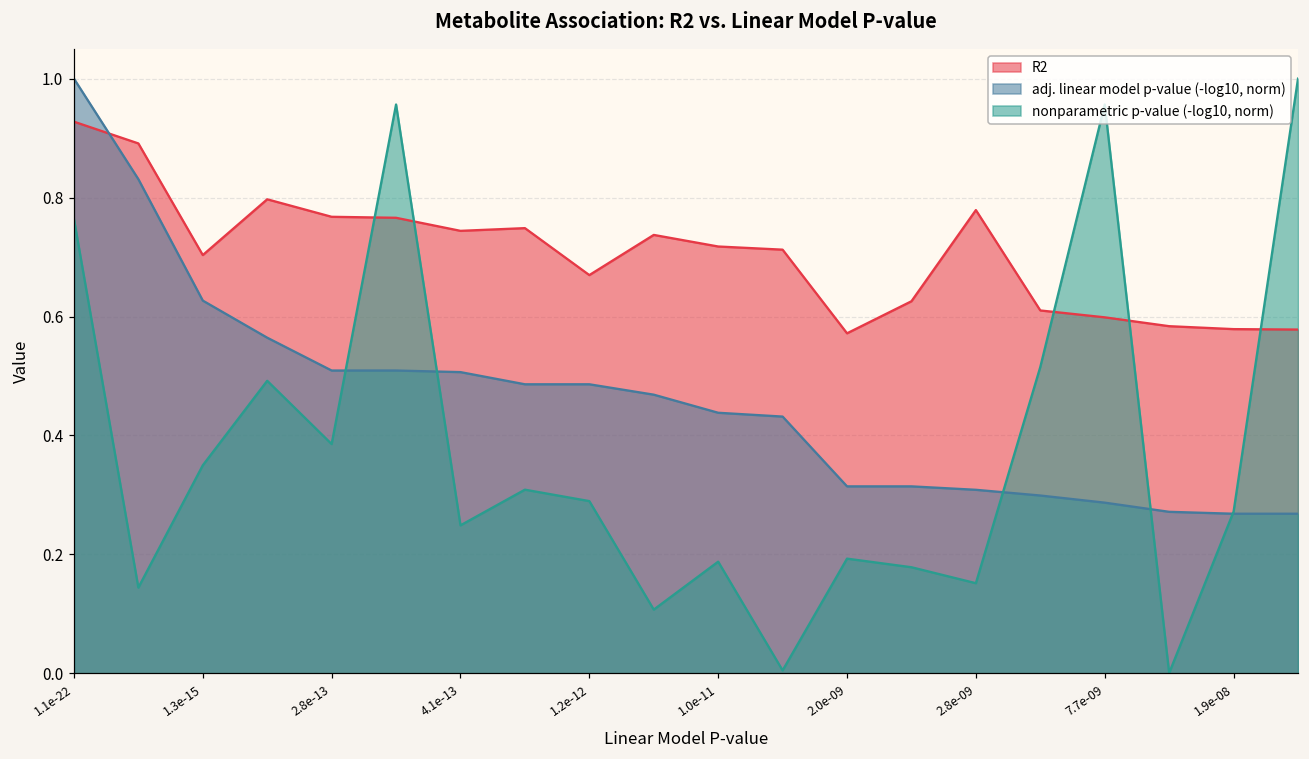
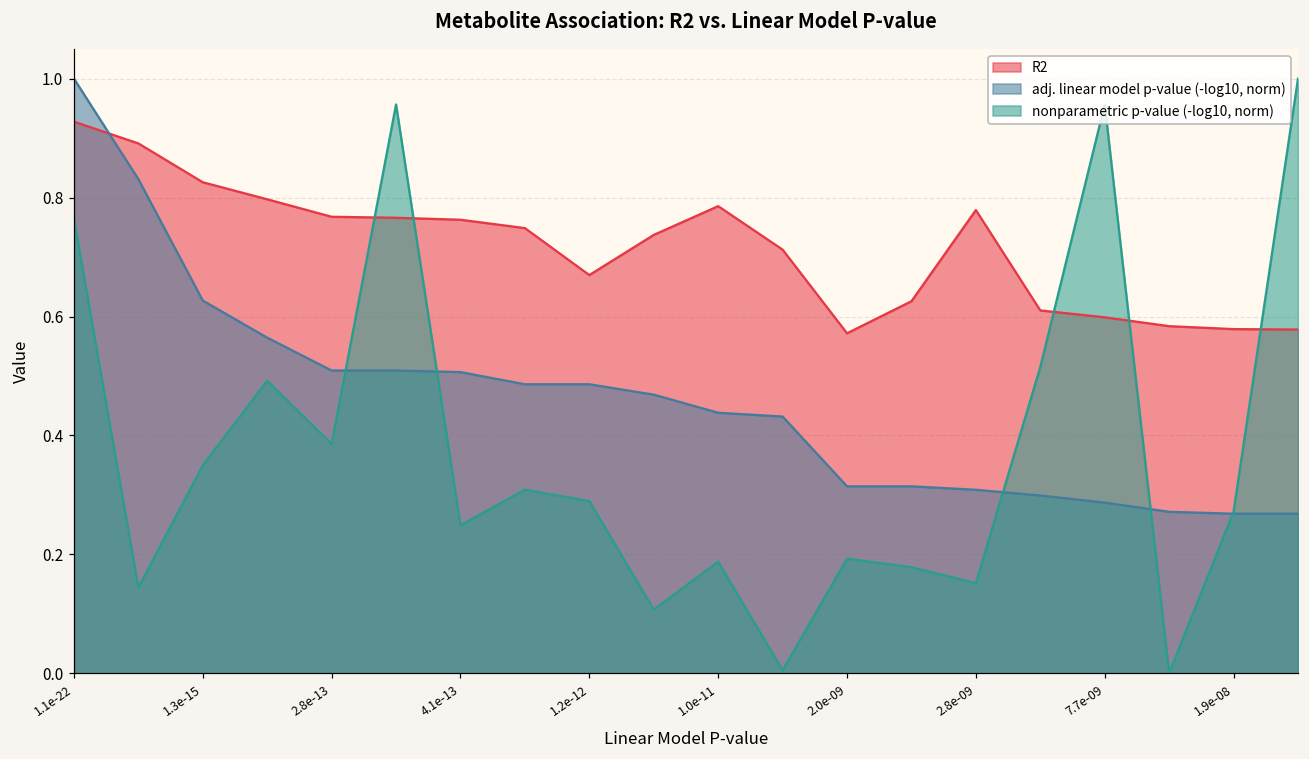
  {
    "R2": {
      "1.1e-22": 0.93,
-     "1.3e-15": 0.70,
+     "1.3e-15": 0.83,
      "2.8e-13": 0.77,
-     "4.1e-13": 0.74,
+     "4.1e-13": 0.76,
      "1.2e-12": 0.67,
-     "1.0e-11": 0.72,
+     "1.0e-11": 0.79,
      "2.0e-09": 0.57,
      "2.8e-09": 0.78,
      "7.7e-09": 0.60,
      "1.9e-08": 0.58
    }
  }
